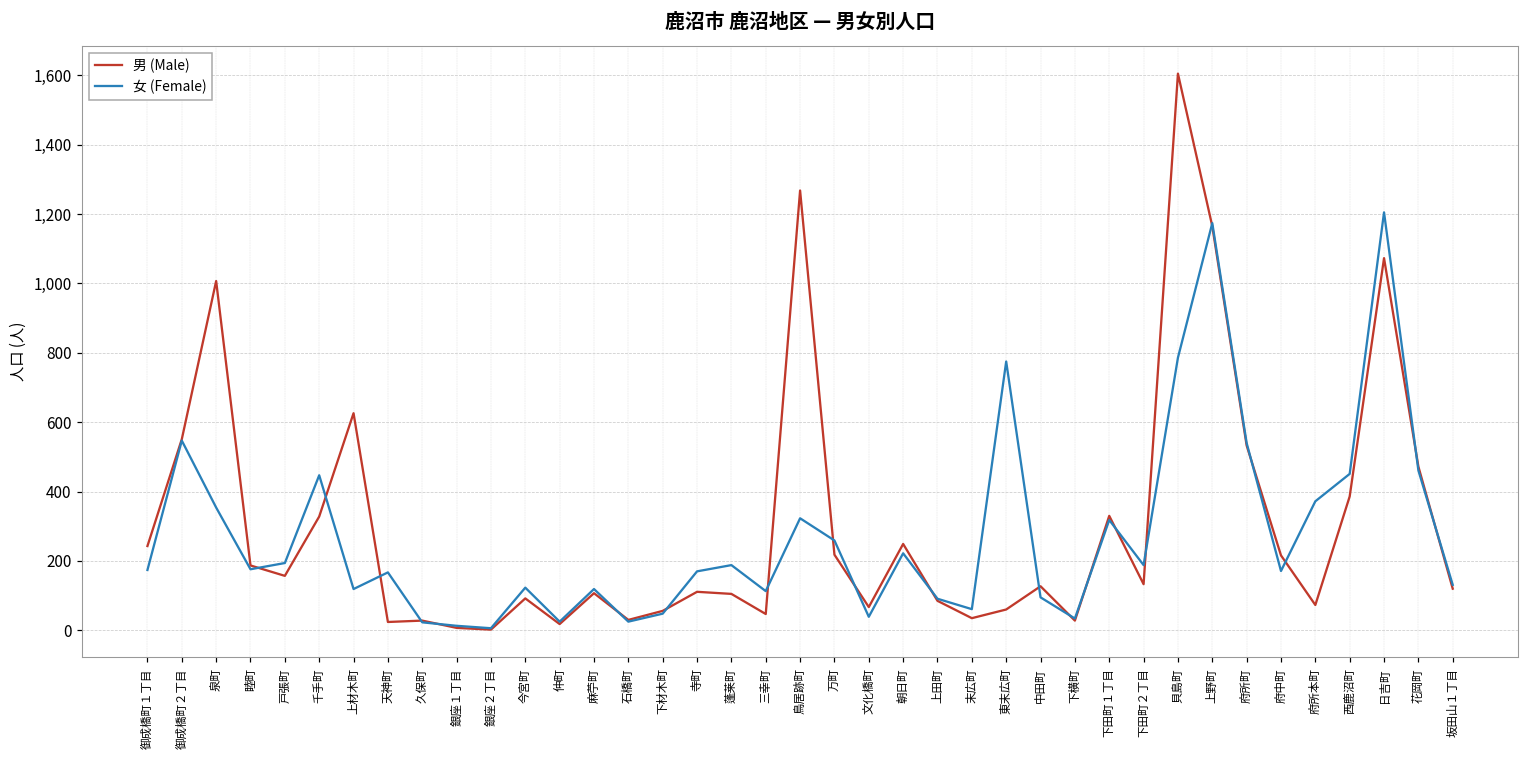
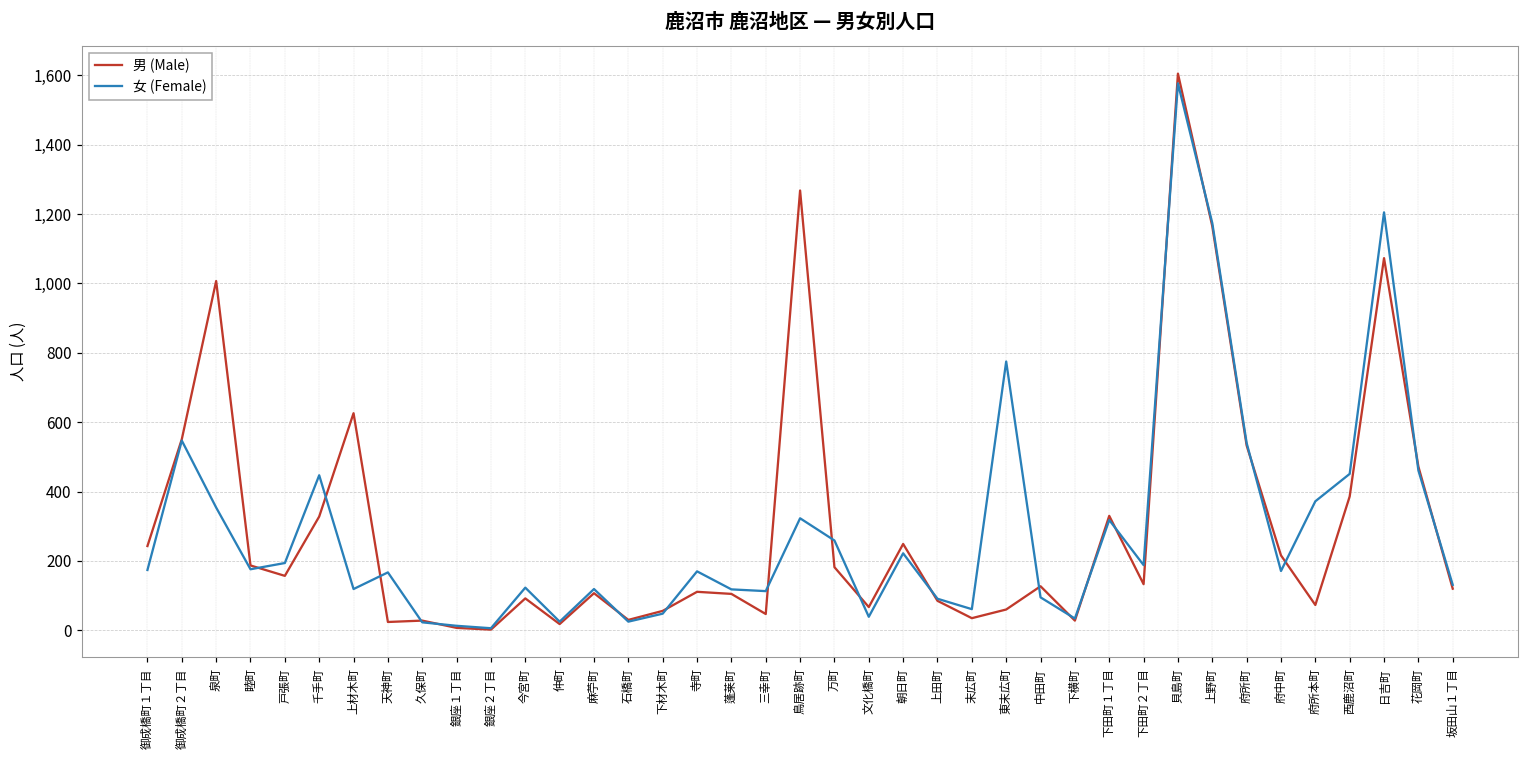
  {
    "男 (Male)": {
      "御成橋町１丁目": "240",
      "泉町": "1,010",
      "睦町": "190",
      "戸張町": "160",
      "千手町": "330",
      "上材木町": "630",
      "天神町": "20",
      "今宮町": "90",
      "麻苧町": "110",
      "寺町": "110",
      "蓬莱町": "110",
      "三幸町": "50",
      "鳥居跡町": "1,270",
-     "万町": "220",
+     "万町": "180",
      "文化橋町": "70",
      "朝日町": "250",
      "末広町": "40",
      "東末広町": "60",
      "中田町": "130",
      "下田町１丁目": "330",
      "下田町２丁目": "130",
      "貝島町": "1,610",
      "上野町": "1,170",
      "府中町": "220",
      "府所本町": "70",
      "西鹿沼町": "390",
      "日吉町": "1,070",
      "花岡町": "470",
      "坂田山１丁目": "120"
    },
    "女 (Female)": {
      "御成橋町１丁目": "170",
      "泉町": "350",
      "睦町": "180",
      "戸張町": "190",
      "千手町": "450",
      "上材木町": "120",
      "天神町": "170",
      "今宮町": "120",
      "麻苧町": "120",
      "寺町": "170",
-     "蓬莱町": "190",
+     "蓬莱町": "120",
      "三幸町": "110",
      "鳥居跡町": "320",
      "万町": "260",
      "文化橋町": "40",
      "朝日町": "220",
      "末広町": "60",
      "東末広町": "780",
      "中田町": "100",
      "下田町１丁目": "320",
      "下田町２丁目": "190",
-     "貝島町": "790",
+     "貝島町": "1,580",
      "上野町": "1,170",
      "府中町": "170",
      "府所本町": "370",
      "西鹿沼町": "450",
      "日吉町": "1,210",
      "花岡町": "460",
      "坂田山１丁目": "130"
    }
  }
